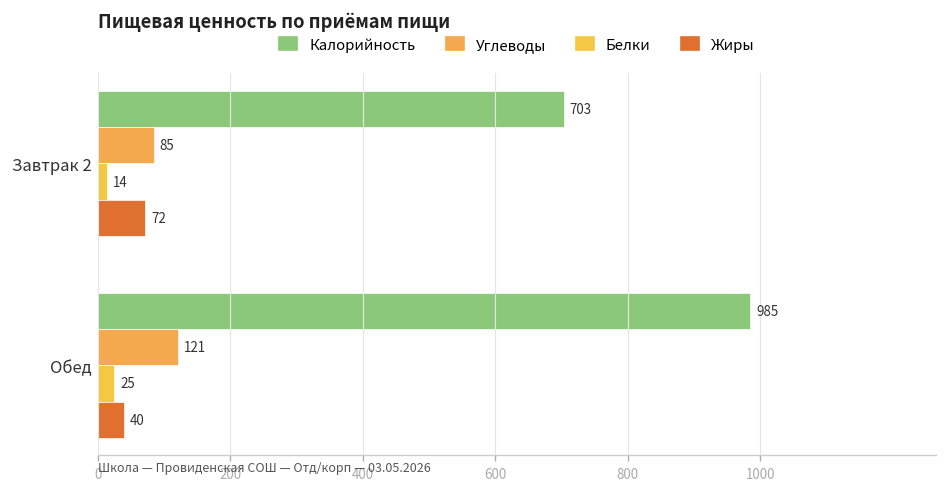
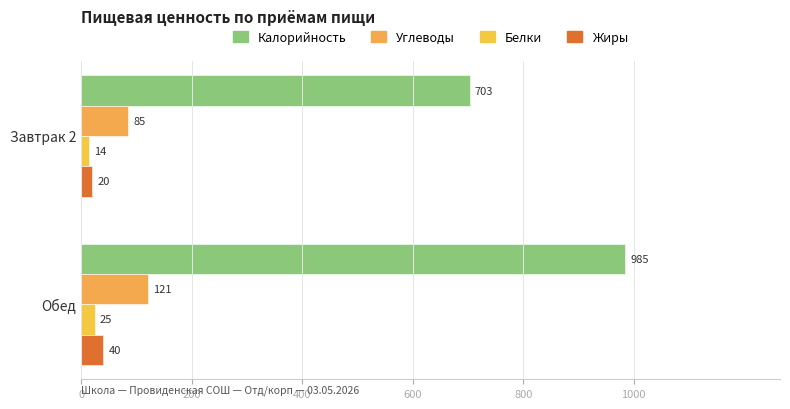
  {
    "Калорийность": {
      "Завтрак 2": 703,
      "Обед": 985
    },
    "Жиры": {
-     "Завтрак 2": 72,
+     "Завтрак 2": 20,
      "Обед": 40
    }
  }
